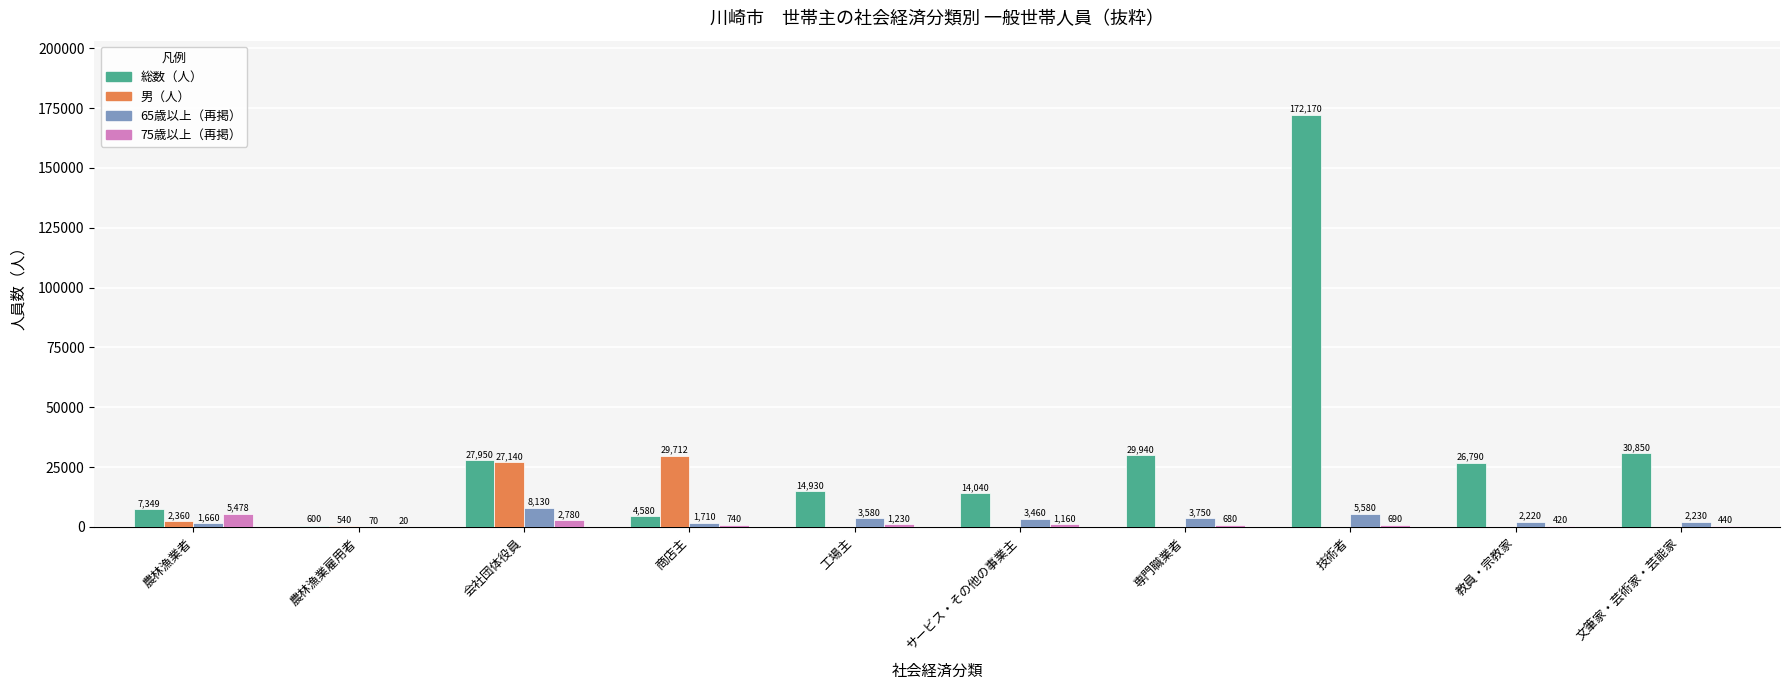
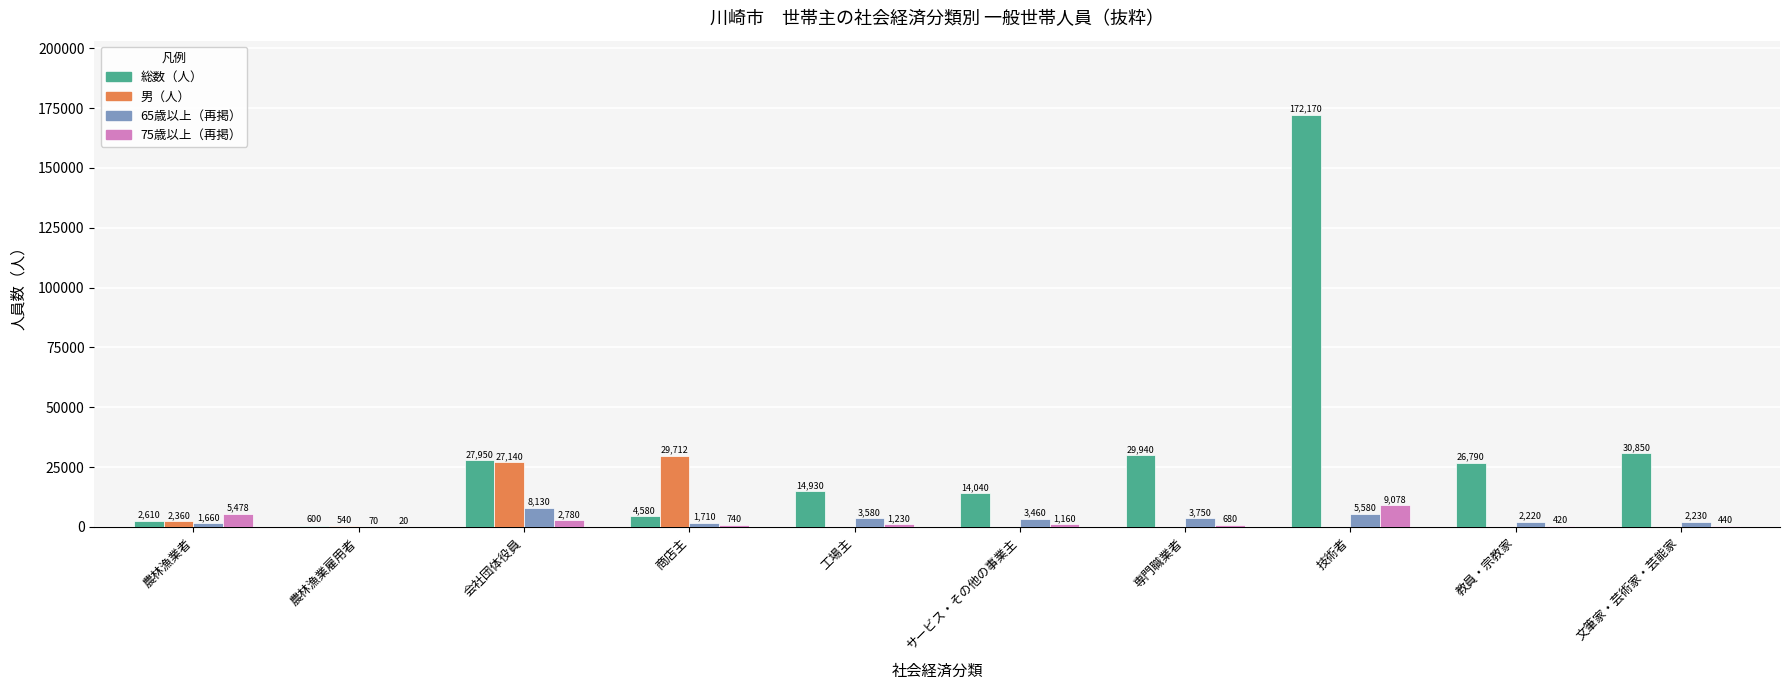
  {
    "総数（人）": {
-     "農林漁業者": "7,349",
+     "農林漁業者": "2,610",
      "農林漁業雇用者": "600",
      "会社団体役員": "27,950",
      "商店主": "4,580",
      "工場主": "14,930",
      "サービス・その他の事業主": "14,040",
      "専門職業者": "29,940",
      "技術者": "172,170",
      "教員・宗教家": "26,790",
      "文筆家・芸術家・芸能家": "30,850"
    },
    "男（人）": {
      "農林漁業者": "2,360",
      "農林漁業雇用者": "540",
      "会社団体役員": "27,140",
      "商店主": "29,712"
    },
    "65歳以上（再掲）": {
      "農林漁業者": "1,660",
      "農林漁業雇用者": "70",
      "会社団体役員": "8,130",
      "商店主": "1,710",
      "工場主": "3,580",
      "サービス・その他の事業主": "3,460",
      "専門職業者": "3,750",
      "技術者": "5,580",
      "教員・宗教家": "2,220",
      "文筆家・芸術家・芸能家": "2,230"
    },
    "75歳以上（再掲）": {
      "農林漁業者": "5,478",
      "農林漁業雇用者": "20",
      "会社団体役員": "2,780",
      "商店主": "740",
      "工場主": "1,230",
      "サービス・その他の事業主": "1,160",
      "専門職業者": "680",
-     "技術者": "690",
+     "技術者": "9,078",
      "教員・宗教家": "420",
      "文筆家・芸術家・芸能家": "440"
    }
  }
